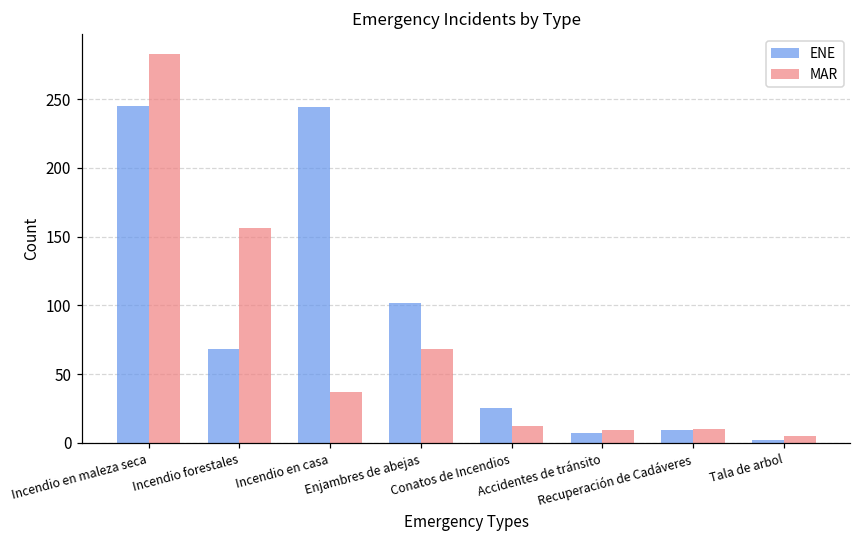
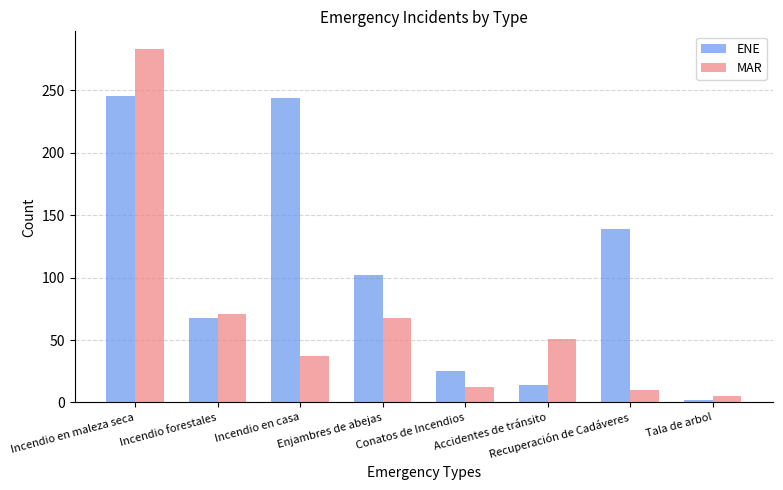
  {
    "ENE": {
      "Incendio en maleza seca": 245,
      "Incendio forestales": 68,
      "Incendio en casa": 244,
      "Enjambres de abejas": 102,
      "Conatos de Incendios": 25,
-     "Accidentes de tránsito": 7,
-     "Recuperación de Cadáveres": 9
+     "Accidentes de tránsito": 14,
+     "Recuperación de Cadáveres": 139
    },
    "MAR": {
      "Incendio en maleza seca": 283,
-     "Incendio forestales": 156,
+     "Incendio forestales": 71,
      "Incendio en casa": 37,
      "Enjambres de abejas": 68,
      "Conatos de Incendios": 12,
-     "Accidentes de tránsito": 9,
+     "Accidentes de tránsito": 51,
      "Recuperación de Cadáveres": 10,
      "Tala de arbol": 5
    }
  }
